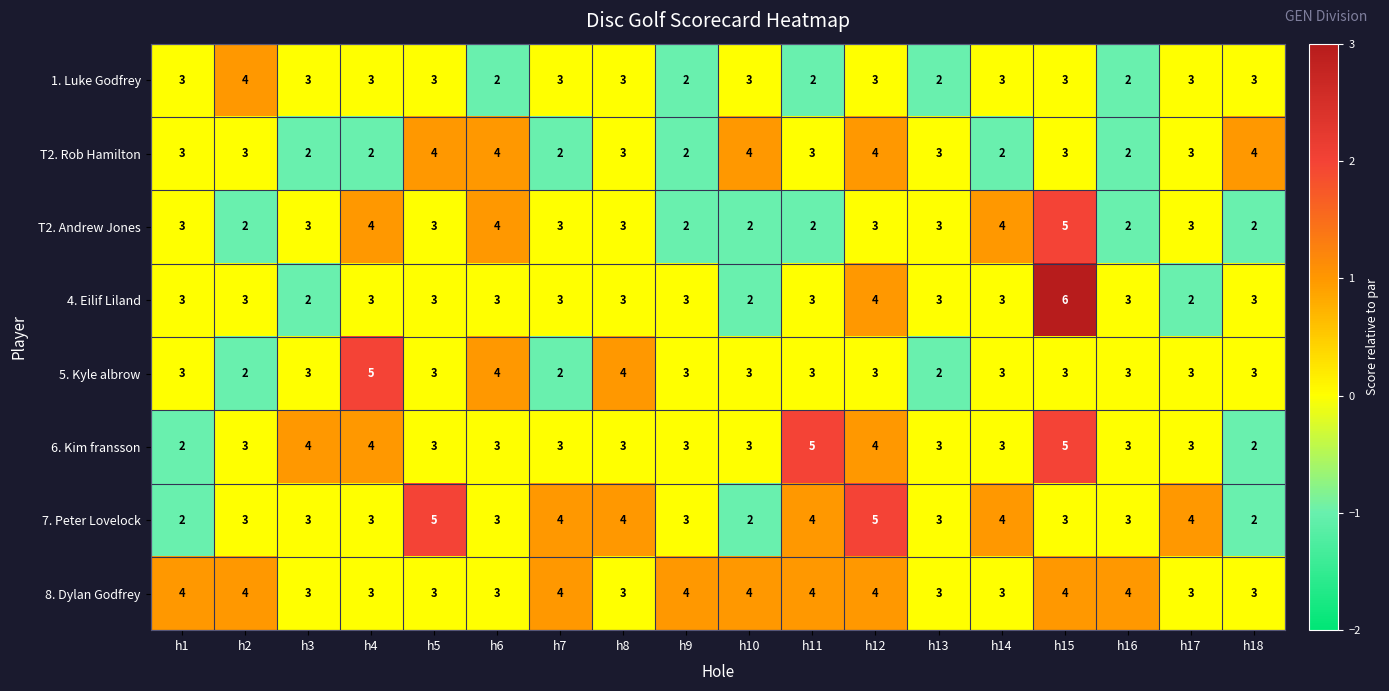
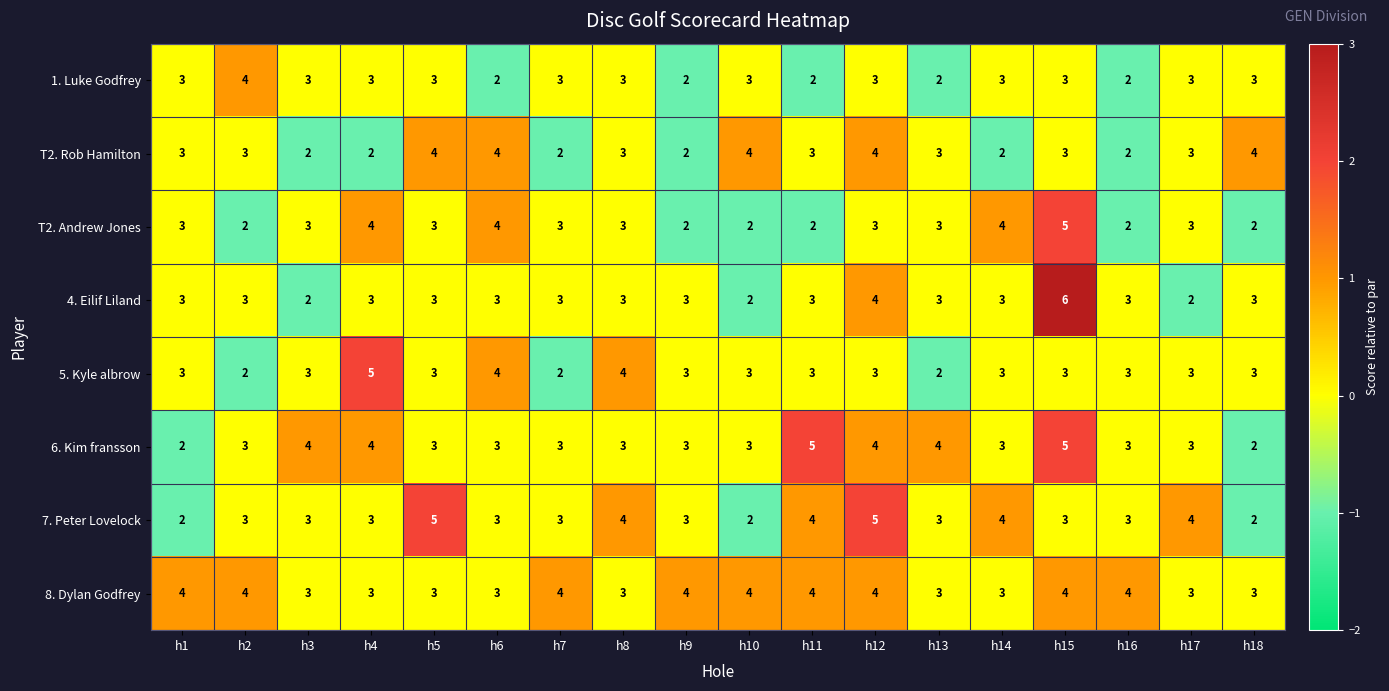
  {
    "1. Luke Godfrey": {
      "h1": 3,
      "h2": 4,
      "h3": 3,
      "h4": 3,
      "h5": 3,
      "h6": 2,
      "h7": 3,
      "h8": 3,
      "h9": 2,
      "h10": 3,
      "h11": 2,
      "h12": 3,
      "h13": 2,
      "h14": 3,
      "h15": 3,
      "h16": 2,
      "h17": 3,
      "h18": 3
    },
    "T2. Rob Hamilton": {
      "h1": 3,
      "h2": 3,
      "h3": 2,
      "h4": 2,
      "h5": 4,
      "h6": 4,
      "h7": 2,
      "h8": 3,
      "h9": 2,
      "h10": 4,
      "h11": 3,
      "h12": 4,
      "h13": 3,
      "h14": 2,
      "h15": 3,
      "h16": 2,
      "h17": 3,
      "h18": 4
    },
    "T2. Andrew Jones": {
      "h1": 3,
      "h2": 2,
      "h3": 3,
      "h4": 4,
      "h5": 3,
      "h6": 4,
      "h7": 3,
      "h8": 3,
      "h9": 2,
      "h10": 2,
      "h11": 2,
      "h12": 3,
      "h13": 3,
      "h14": 4,
      "h15": 5,
      "h16": 2,
      "h17": 3,
      "h18": 2
    },
    "4. Eilif Liland": {
      "h1": 3,
      "h2": 3,
      "h3": 2,
      "h4": 3,
      "h5": 3,
      "h6": 3,
      "h7": 3,
      "h8": 3,
      "h9": 3,
      "h10": 2,
      "h11": 3,
      "h12": 4,
      "h13": 3,
      "h14": 3,
      "h15": 6,
      "h16": 3,
      "h17": 2,
      "h18": 3
    },
    "5. Kyle albrow": {
      "h1": 3,
      "h2": 2,
      "h3": 3,
      "h4": 5,
      "h5": 3,
      "h6": 4,
      "h7": 2,
      "h8": 4,
      "h9": 3,
      "h10": 3,
      "h11": 3,
      "h12": 3,
      "h13": 2,
      "h14": 3,
      "h15": 3,
      "h16": 3,
      "h17": 3,
      "h18": 3
    },
    "6. Kim fransson": {
      "h1": 2,
      "h2": 3,
      "h3": 4,
      "h4": 4,
      "h5": 3,
      "h6": 3,
      "h7": 3,
      "h8": 3,
      "h9": 3,
      "h10": 3,
      "h11": 5,
      "h12": 4,
-     "h13": 3,
+     "h13": 4,
      "h14": 3,
      "h15": 5,
      "h16": 3,
      "h17": 3,
      "h18": 2
    },
    "7. Peter Lovelock": {
      "h1": 2,
      "h2": 3,
      "h3": 3,
      "h4": 3,
      "h5": 5,
      "h6": 3,
-     "h7": 4,
+     "h7": 3,
      "h8": 4,
      "h9": 3,
      "h10": 2,
      "h11": 4,
      "h12": 5,
      "h13": 3,
      "h14": 4,
      "h15": 3,
      "h16": 3,
      "h17": 4,
      "h18": 2
    },
    "8. Dylan Godfrey": {
      "h1": 4,
      "h2": 4,
      "h3": 3,
      "h4": 3,
      "h5": 3,
      "h6": 3,
      "h7": 4,
      "h8": 3,
      "h9": 4,
      "h10": 4,
      "h11": 4,
      "h12": 4,
      "h13": 3,
      "h14": 3,
      "h15": 4,
      "h16": 4,
      "h17": 3,
      "h18": 3
    }
  }
